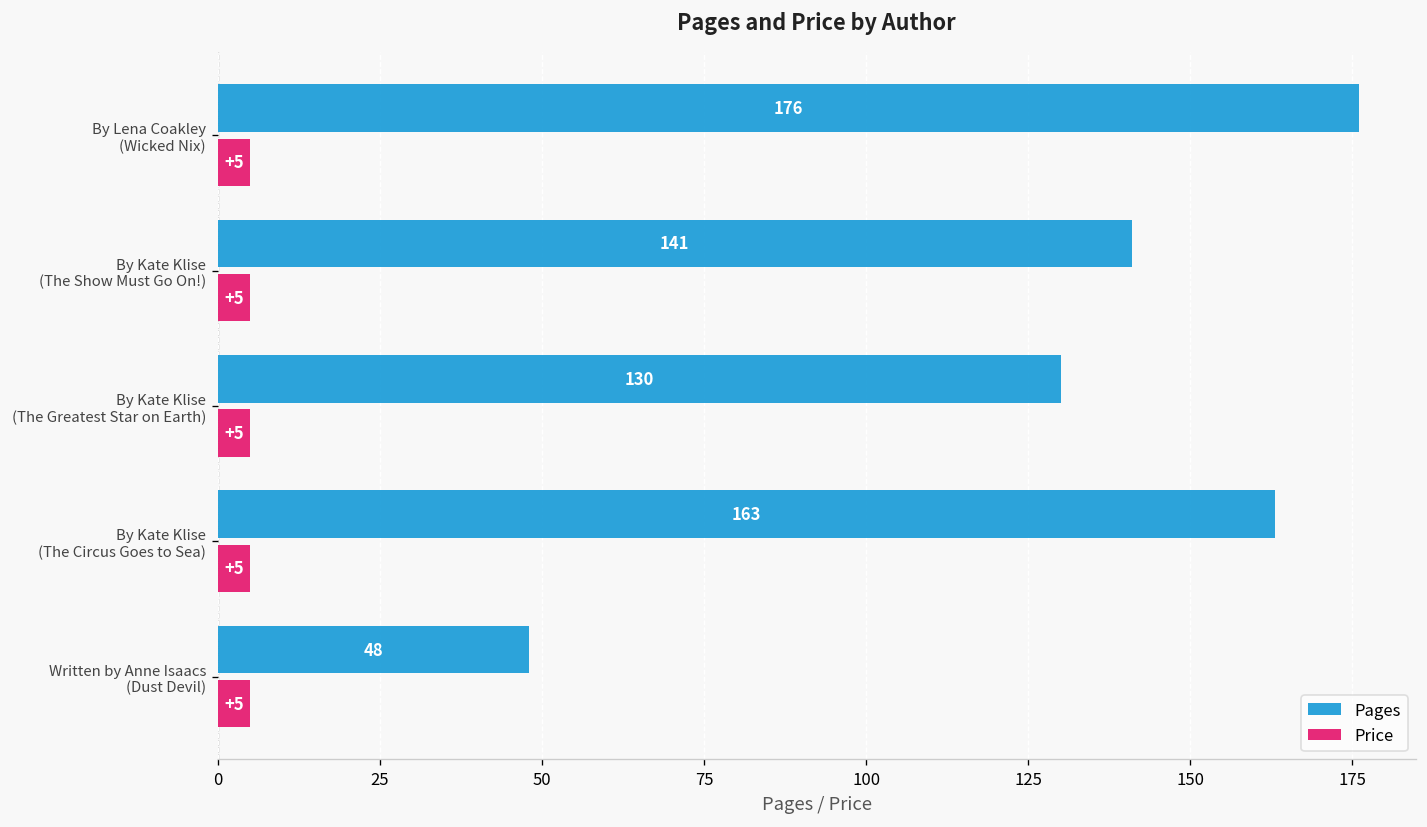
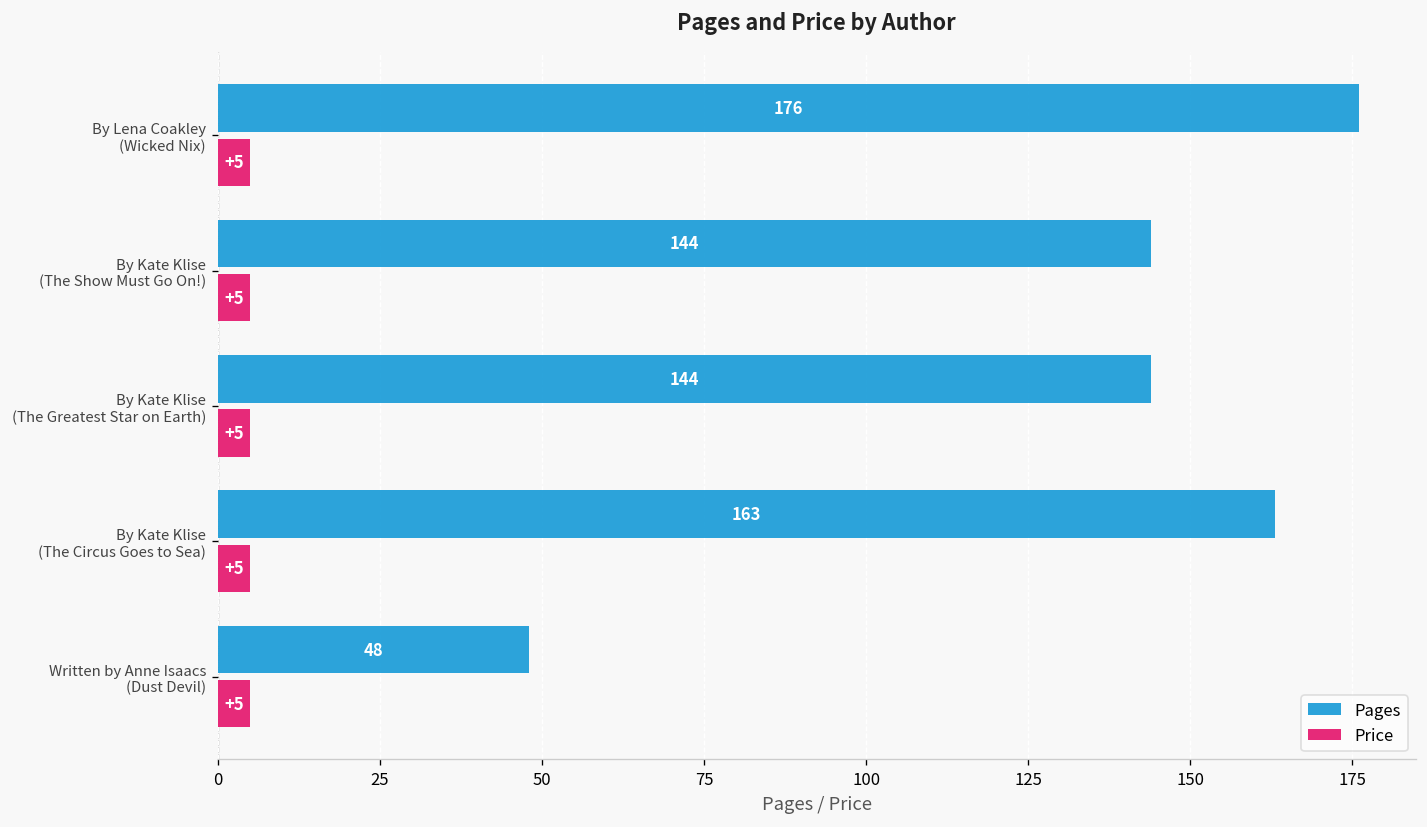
  {
    "Pages": {
      "By Lena Coakley (Wicked Nix)": "176",
-     "By Kate Klise (The Show Must Go On!)": "141",
-     "By Kate Klise (The Greatest Star on Earth)": "130",
+     "By Kate Klise (The Show Must Go On!)": "144",
+     "By Kate Klise (The Greatest Star on Earth)": "144",
      "By Kate Klise (The Circus Goes to Sea)": "163",
      "Written by Anne Isaacs (Dust Devil)": "48"
    },
    "Price": {
      "By Lena Coakley (Wicked Nix)": "+5",
      "By Kate Klise (The Show Must Go On!)": "+5",
      "By Kate Klise (The Greatest Star on Earth)": "+5",
      "By Kate Klise (The Circus Goes to Sea)": "+5",
      "Written by Anne Isaacs (Dust Devil)": "+5"
    }
  }
